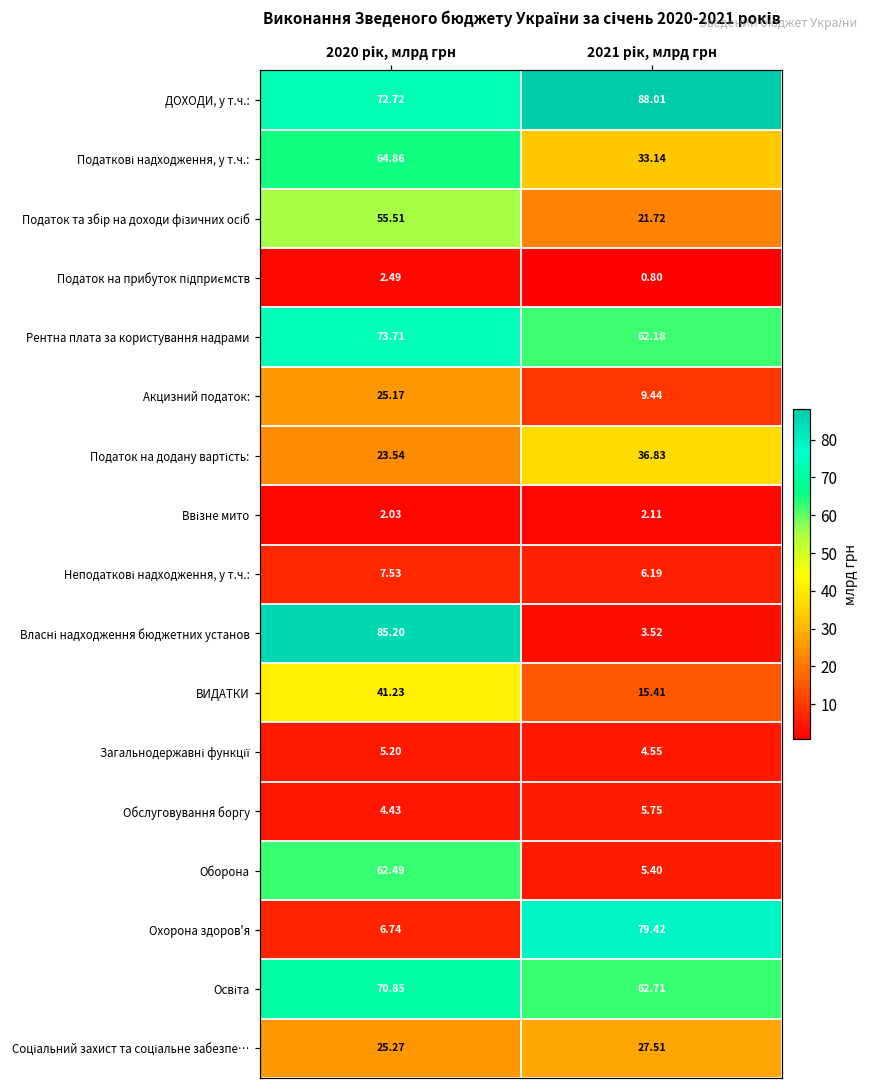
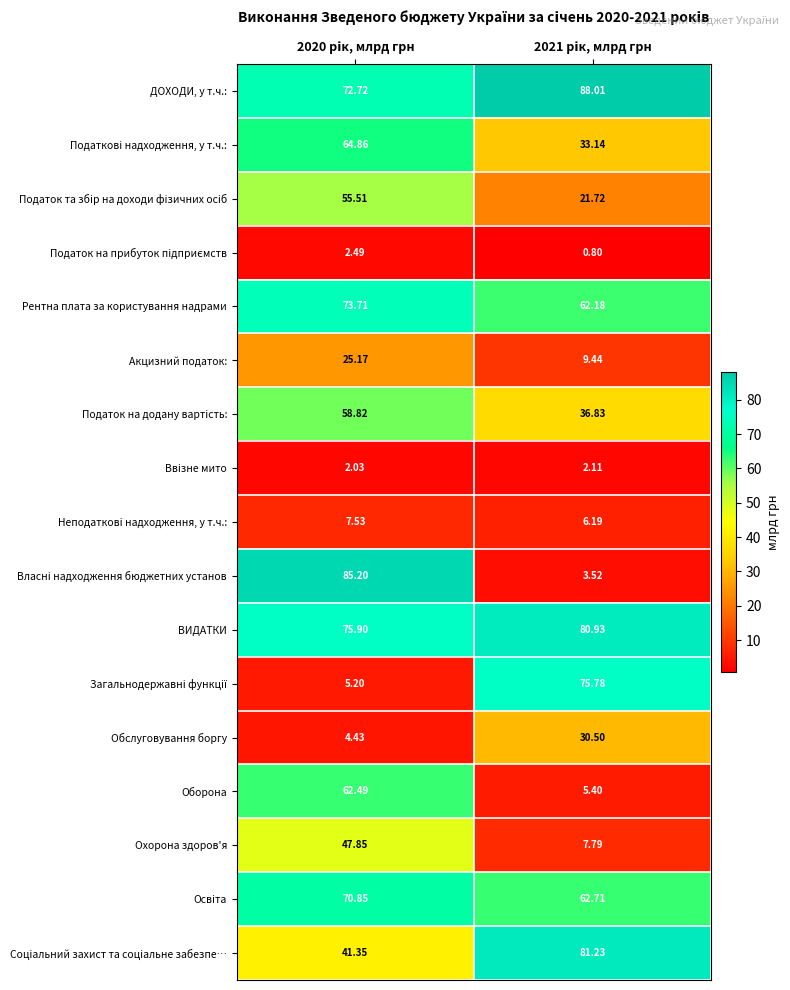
  {
    "ДОХОДИ, у т.ч.:": {
      "2020 рік, млрд грн": 72.72,
      "2021 рік, млрд грн": 88.01
    },
    "Податкові надходження, у т.ч.:": {
      "2020 рік, млрд грн": 64.86,
      "2021 рік, млрд грн": 33.14
    },
    "Податок та збір на доходи фізичних осіб": {
      "2020 рік, млрд грн": 55.51,
      "2021 рік, млрд грн": 21.72
    },
    "Податок на прибуток підприємств": {
      "2020 рік, млрд грн": 2.49,
      "2021 рік, млрд грн": 0.80
    },
    "Рентна плата за користування надрами": {
      "2020 рік, млрд грн": 73.71,
      "2021 рік, млрд грн": 62.18
    },
    "Акцизний податок:": {
      "2020 рік, млрд грн": 25.17,
      "2021 рік, млрд грн": 9.44
    },
    "Податок на додану вартість:": {
-     "2020 рік, млрд грн": 23.54,
+     "2020 рік, млрд грн": 58.82,
      "2021 рік, млрд грн": 36.83
    },
    "Ввізне мито": {
      "2020 рік, млрд грн": 2.03,
      "2021 рік, млрд грн": 2.11
    },
    "Неподаткові надходження, у т.ч.:": {
      "2020 рік, млрд грн": 7.53,
      "2021 рік, млрд грн": 6.19
    },
    "Власні надходження бюджетних установ": {
      "2020 рік, млрд грн": 85.20,
      "2021 рік, млрд грн": 3.52
    },
    "ВИДАТКИ": {
-     "2020 рік, млрд грн": 41.23,
-     "2021 рік, млрд грн": 15.41
+     "2020 рік, млрд грн": 75.90,
+     "2021 рік, млрд грн": 80.93
    },
    "Загальнодержавні функції": {
      "2020 рік, млрд грн": 5.20,
-     "2021 рік, млрд грн": 4.55
+     "2021 рік, млрд грн": 75.78
    },
    "Обслуговування боргу": {
      "2020 рік, млрд грн": 4.43,
-     "2021 рік, млрд грн": 5.75
+     "2021 рік, млрд грн": 30.50
    },
    "Оборона": {
      "2020 рік, млрд грн": 62.49,
      "2021 рік, млрд грн": 5.40
    },
    "Охорона здоров'я": {
-     "2020 рік, млрд грн": 6.74,
-     "2021 рік, млрд грн": 79.42
+     "2020 рік, млрд грн": 47.85,
+     "2021 рік, млрд грн": 7.79
    },
    "Освіта": {
      "2020 рік, млрд грн": 70.85,
      "2021 рік, млрд грн": 62.71
    },
    "Соціальний захист та соціальне забезпе…": {
-     "2020 рік, млрд грн": 25.27,
-     "2021 рік, млрд грн": 27.51
+     "2020 рік, млрд грн": 41.35,
+     "2021 рік, млрд грн": 81.23
    }
  }
